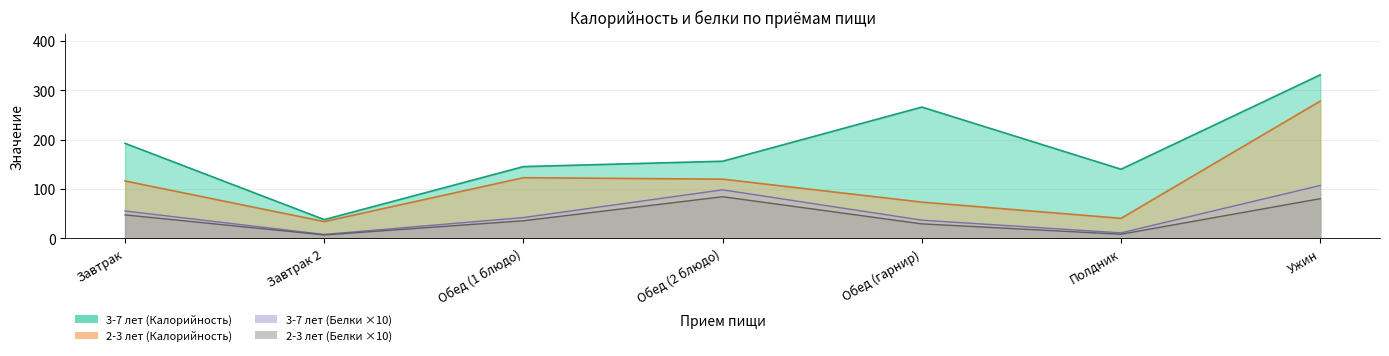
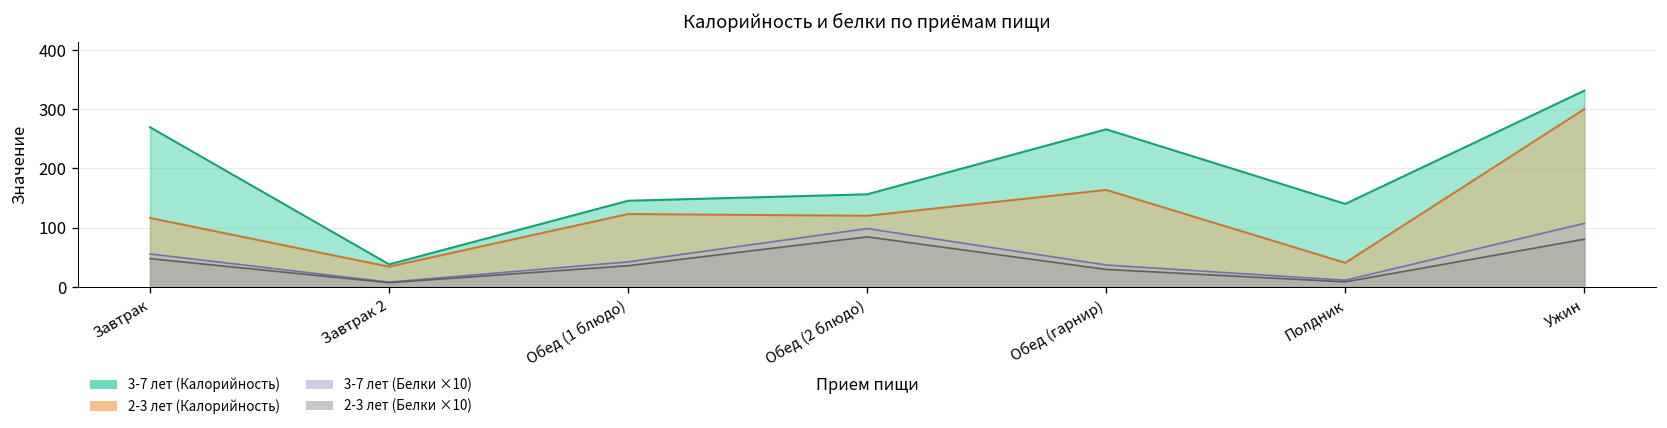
  {
    "3-7 лет (Калорийность)": {
-     "Завтрак": 190,
+     "Завтрак": 270,
      "Обед (1 блюдо)": 150,
      "Обед (2 блюдо)": 160,
      "Обед (гарнир)": 270,
      "Полдник": 140,
      "Ужин": 330
    },
    "2-3 лет (Калорийность)": {
      "Завтрак": 120,
      "Обед (1 блюдо)": 120,
      "Обед (2 блюдо)": 120,
-     "Обед (гарнир)": 70,
+     "Обед (гарнир)": 160,
      "Полдник": 40,
-     "Ужин": 280
+     "Ужин": 300
    }
  }
